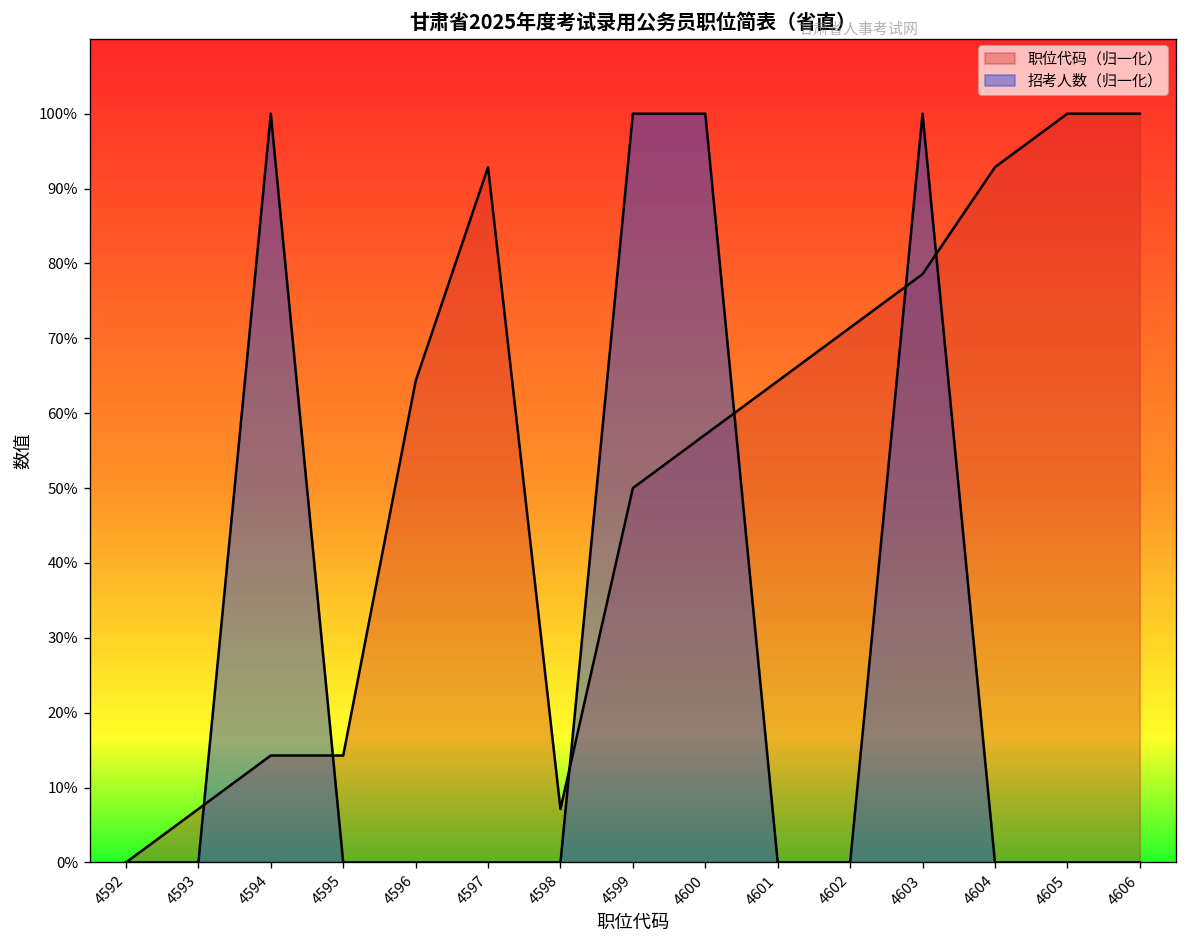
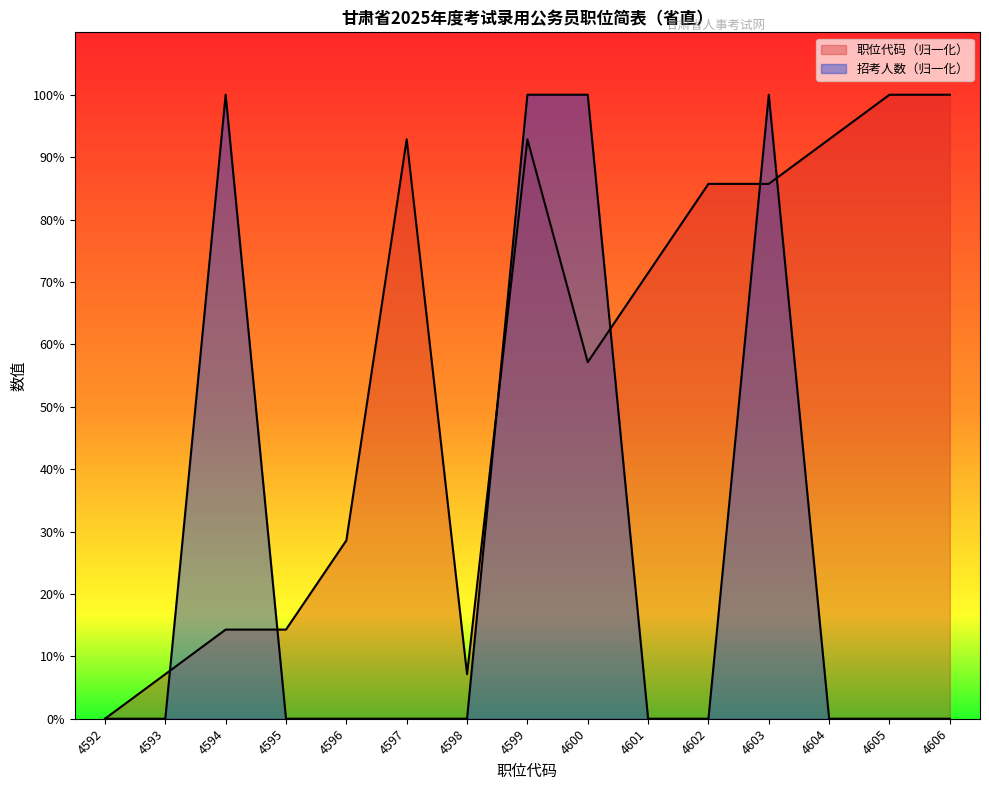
  {
    "职位代码（归一化）": {
      "4593": "7%",
      "4594": "14%",
      "4595": "14%",
-     "4596": "64%",
+     "4596": "29%",
      "4597": "93%",
      "4598": "7%",
-     "4599": "50%",
+     "4599": "93%",
      "4600": "57%",
-     "4601": "64%",
-     "4602": "71%",
-     "4603": "79%",
+     "4601": "71%",
+     "4602": "86%",
+     "4603": "86%",
      "4604": "93%",
      "4605": "100%",
      "4606": "100%"
    },
    "招考人数（归一化）": {
      "4593": "0%",
      "4594": "100%",
      "4595": "0%",
      "4596": "0%",
      "4597": "0%",
      "4598": "0%",
      "4599": "100%",
      "4600": "100%",
      "4601": "0%",
      "4602": "0%",
      "4603": "100%",
      "4604": "0%",
      "4605": "0%",
      "4606": "0%"
    }
  }
